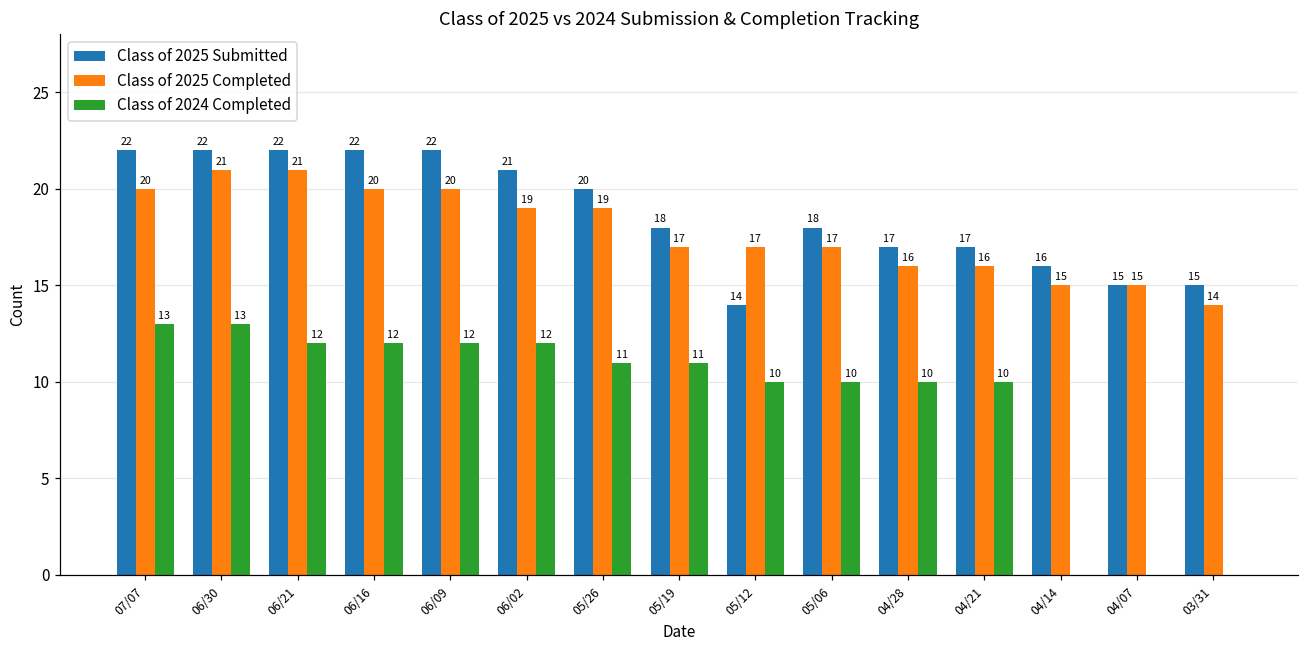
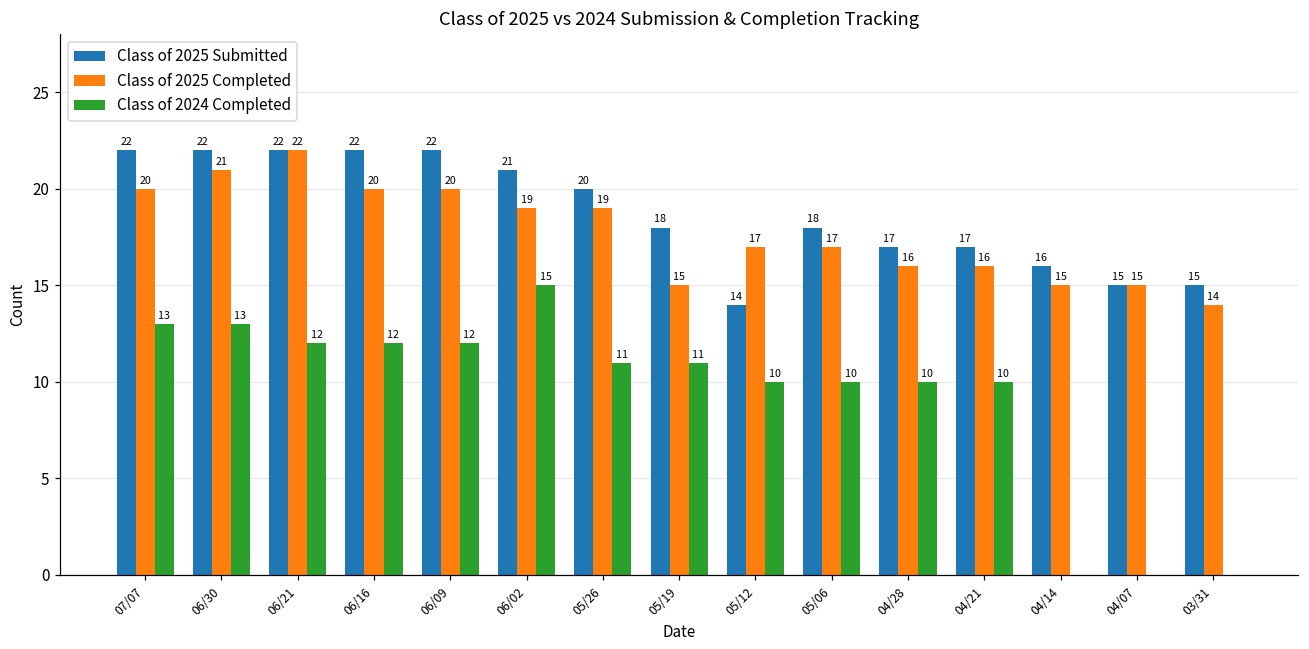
  {
    "Class of 2025 Submitted": {
      "07/07": 22,
      "06/30": 22,
      "06/21": 22,
      "06/16": 22,
      "06/09": 22,
      "06/02": 21,
      "05/26": 20,
      "05/19": 18,
      "05/12": 14,
      "05/06": 18,
      "04/28": 17,
      "04/21": 17,
      "04/14": 16,
      "04/07": 15,
      "03/31": 15
    },
    "Class of 2025 Completed": {
      "07/07": 20,
      "06/30": 21,
-     "06/21": 21,
+     "06/21": 22,
      "06/16": 20,
      "06/09": 20,
      "06/02": 19,
      "05/26": 19,
-     "05/19": 17,
+     "05/19": 15,
      "05/12": 17,
      "05/06": 17,
      "04/28": 16,
      "04/21": 16,
      "04/14": 15,
      "04/07": 15,
      "03/31": 14
    },
    "Class of 2024 Completed": {
      "07/07": 13,
      "06/30": 13,
      "06/21": 12,
      "06/16": 12,
      "06/09": 12,
-     "06/02": 12,
+     "06/02": 15,
      "05/26": 11,
      "05/19": 11,
      "05/12": 10,
      "05/06": 10,
      "04/28": 10,
      "04/21": 10
    }
  }
